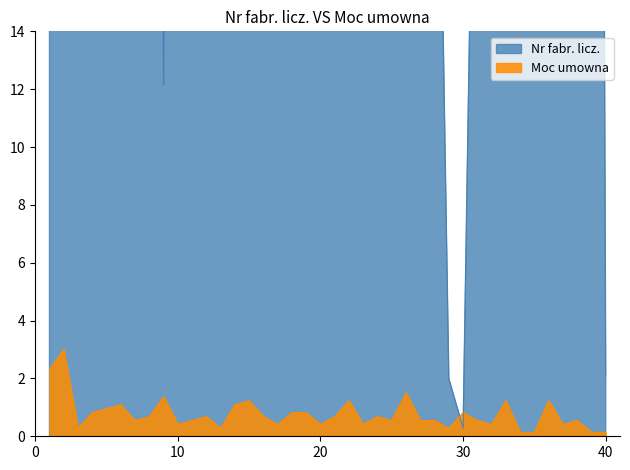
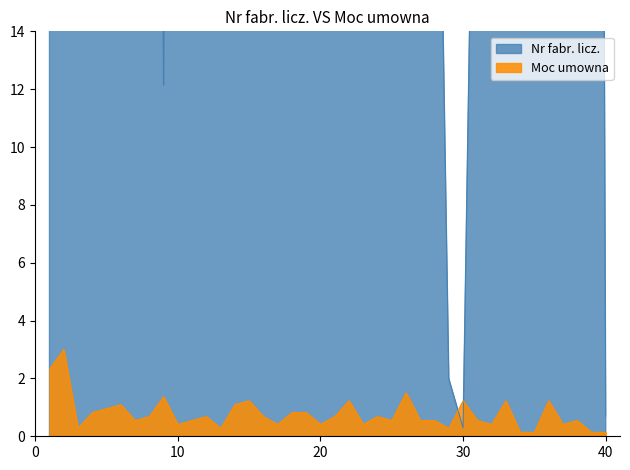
  {
    "Nr fabr. licz.": {
      "30": 0.3,
-     "40": 2.1
+     "40": 0.7
    },
    "Moc umowna": {
      "10": 0.4,
      "20": 0.4,
-     "30": 0.8,
+     "30": 1.2,
      "40": 0.1
    }
  }
